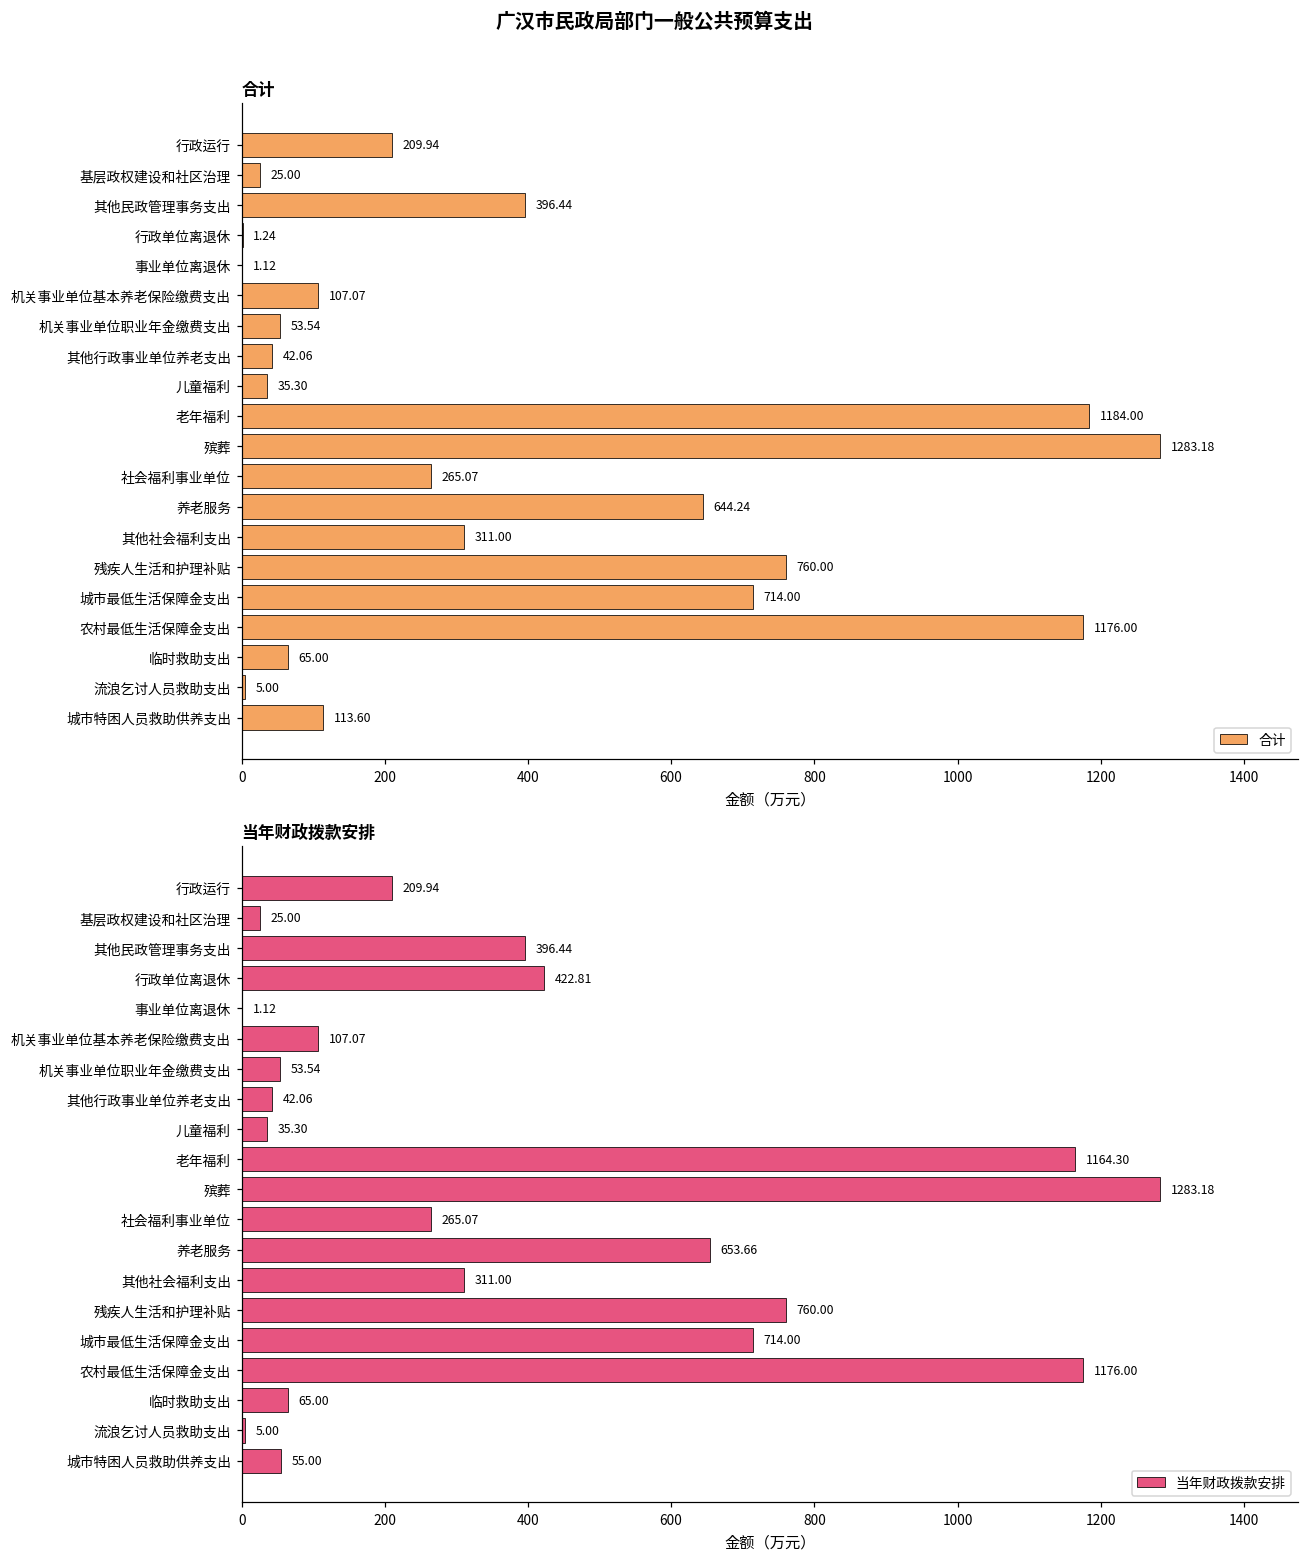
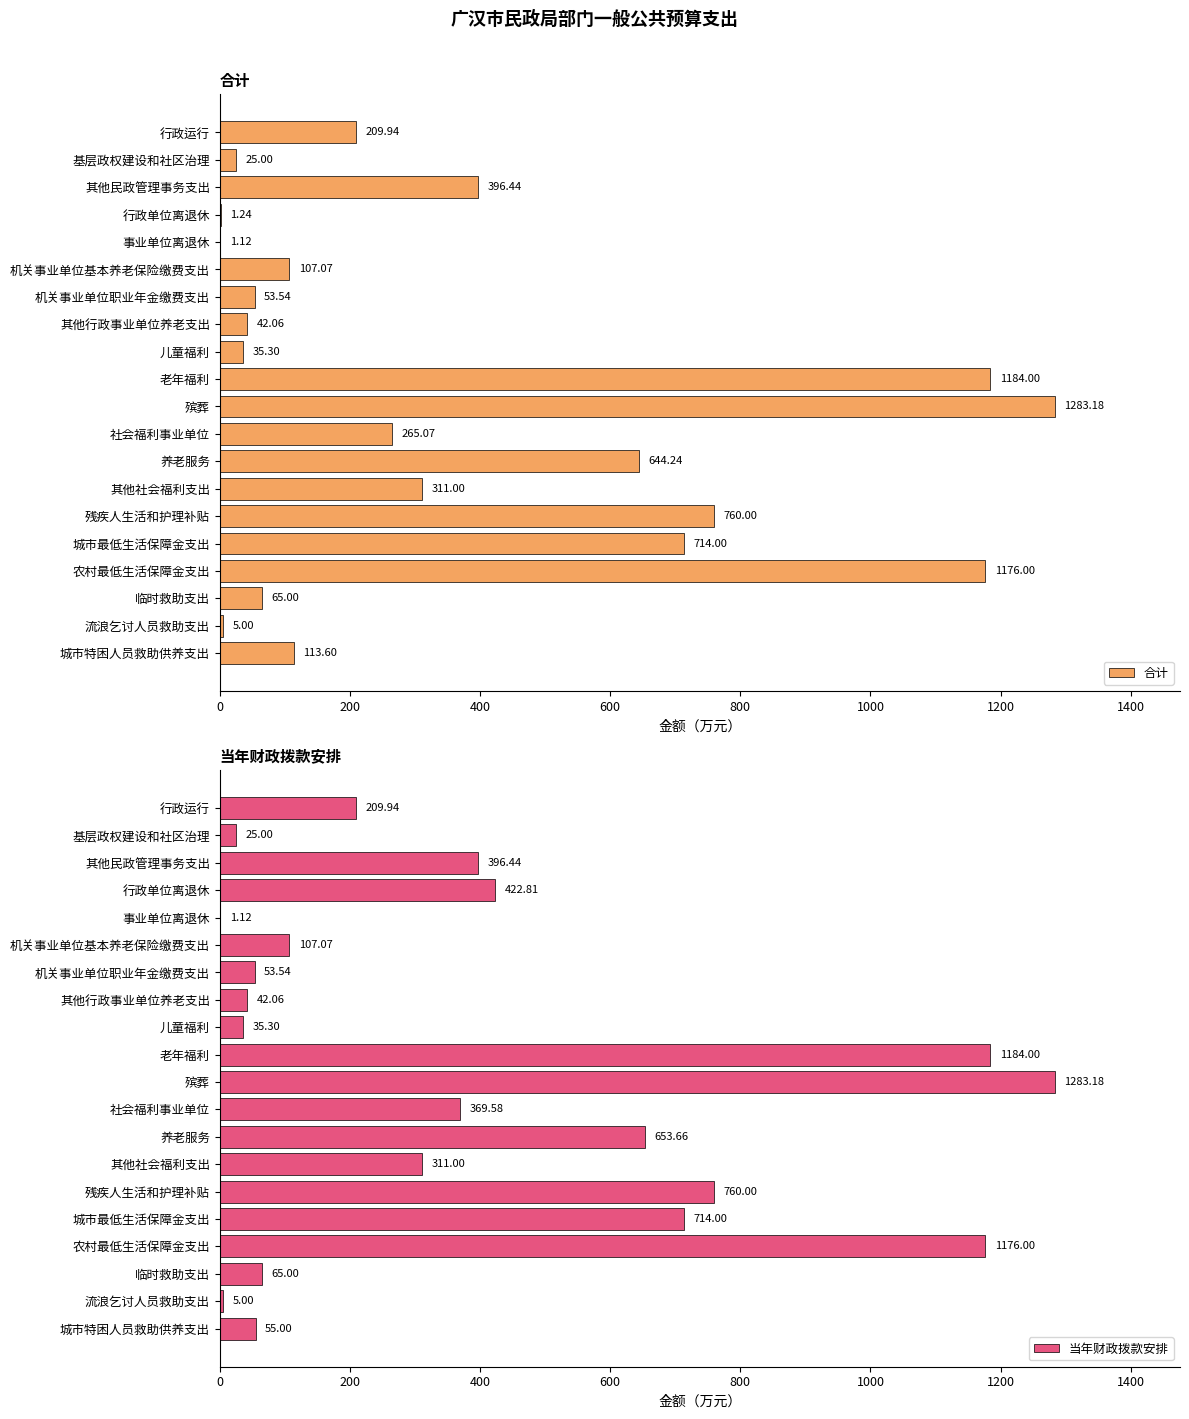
  {
    "合计": {
      "行政运行": 209.94,
      "基层政权建设和社区治理": 25.00,
      "其他民政管理事务支出": 396.44,
      "行政单位离退休": 1.24,
      "事业单位离退休": 1.12,
      "机关事业单位基本养老保险缴费支出": 107.07,
      "机关事业单位职业年金缴费支出": 53.54,
      "其他行政事业单位养老支出": 42.06,
      "儿童福利": 35.30,
      "老年福利": 1184.00,
      "殡葬": 1283.18,
      "社会福利事业单位": 265.07,
      "养老服务": 644.24,
      "其他社会福利支出": 311.00,
      "残疾人生活和护理补贴": 760.00,
      "城市最低生活保障金支出": 714.00,
      "农村最低生活保障金支出": 1176.00,
      "临时救助支出": 65.00,
      "流浪乞讨人员救助支出": 5.00,
      "城市特困人员救助供养支出": 113.60
    },
    "当年财政拨款安排": {
      "行政运行": 209.94,
      "基层政权建设和社区治理": 25.00,
      "其他民政管理事务支出": 396.44,
      "行政单位离退休": 422.81,
      "事业单位离退休": 1.12,
      "机关事业单位基本养老保险缴费支出": 107.07,
      "机关事业单位职业年金缴费支出": 53.54,
      "其他行政事业单位养老支出": 42.06,
      "儿童福利": 35.30,
-     "老年福利": 1164.30,
+     "老年福利": 1184.00,
      "殡葬": 1283.18,
-     "社会福利事业单位": 265.07,
+     "社会福利事业单位": 369.58,
      "养老服务": 653.66,
      "其他社会福利支出": 311.00,
      "残疾人生活和护理补贴": 760.00,
      "城市最低生活保障金支出": 714.00,
      "农村最低生活保障金支出": 1176.00,
      "临时救助支出": 65.00,
      "流浪乞讨人员救助支出": 5.00,
      "城市特困人员救助供养支出": 55.00
    }
  }
